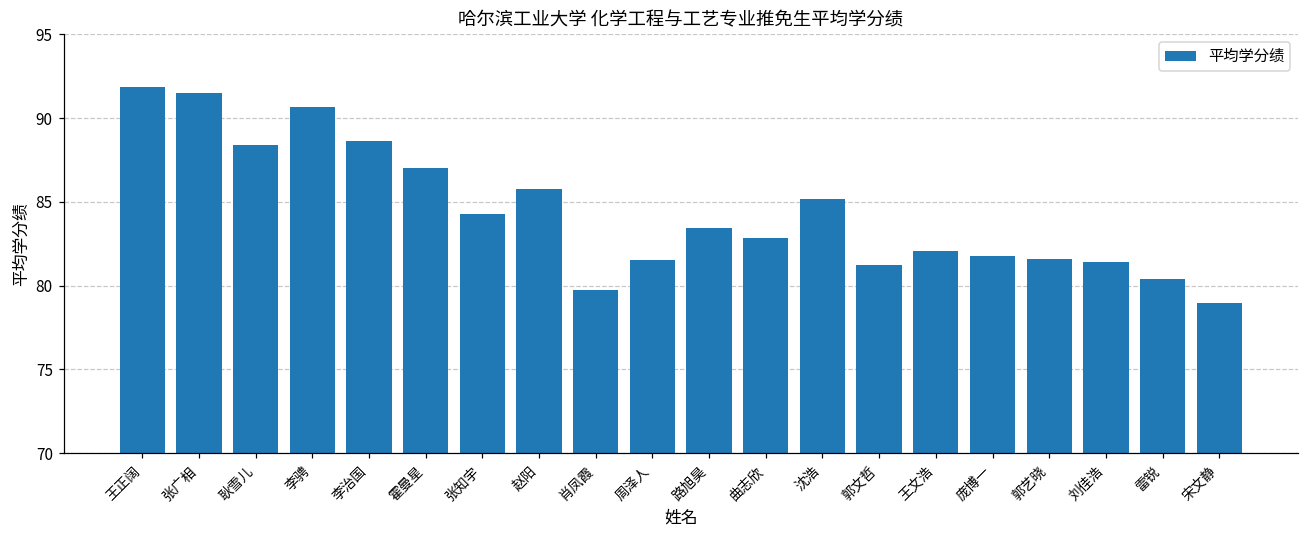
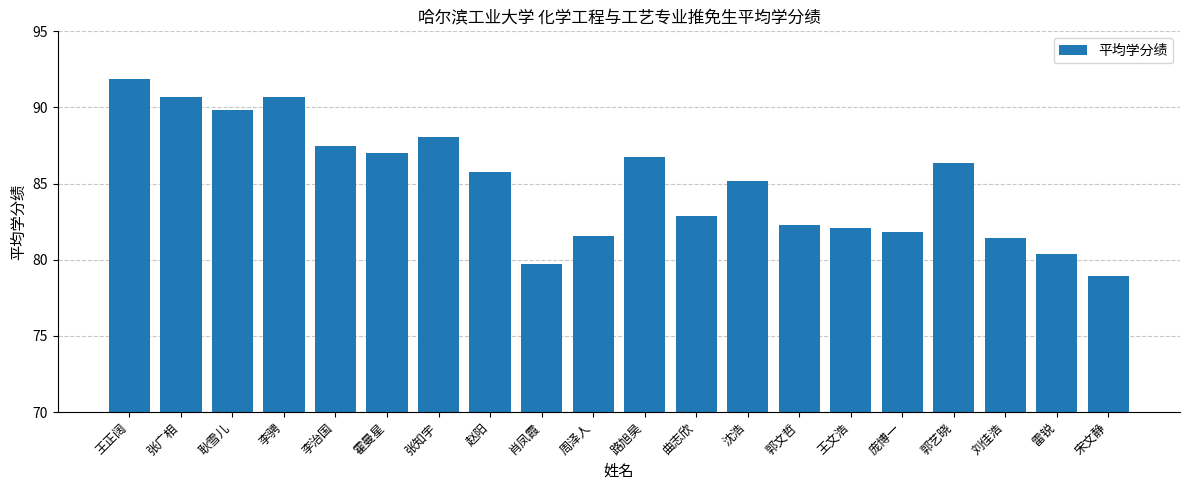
  {
    "王正阔": 91.9,
-   "张广相": 91.5,
-   "耿雪儿": 88.4,
+   "张广相": 90.7,
+   "耿雪儿": 89.8,
    "李骋": 90.7,
-   "李治国": 88.6,
+   "李治国": 87.5,
    "霍曼星": 87.0,
-   "张知宇": 84.3,
+   "张知宇": 88.1,
    "赵阳": 85.8,
    "肖凤霞": 79.7,
    "周泽人": 81.6,
-   "路旭昊": 83.5,
+   "路旭昊": 86.8,
    "曲志欣": 82.8,
    "沈浩": 85.2,
-   "郭文哲": 81.2,
+   "郭文哲": 82.3,
    "王文浩": 82.1,
    "庞博一": 81.8,
-   "郭艺晓": 81.6,
+   "郭艺晓": 86.4,
    "刘佳浩": 81.4,
    "雷锐": 80.4,
    "宋文静": 79.0
  }
